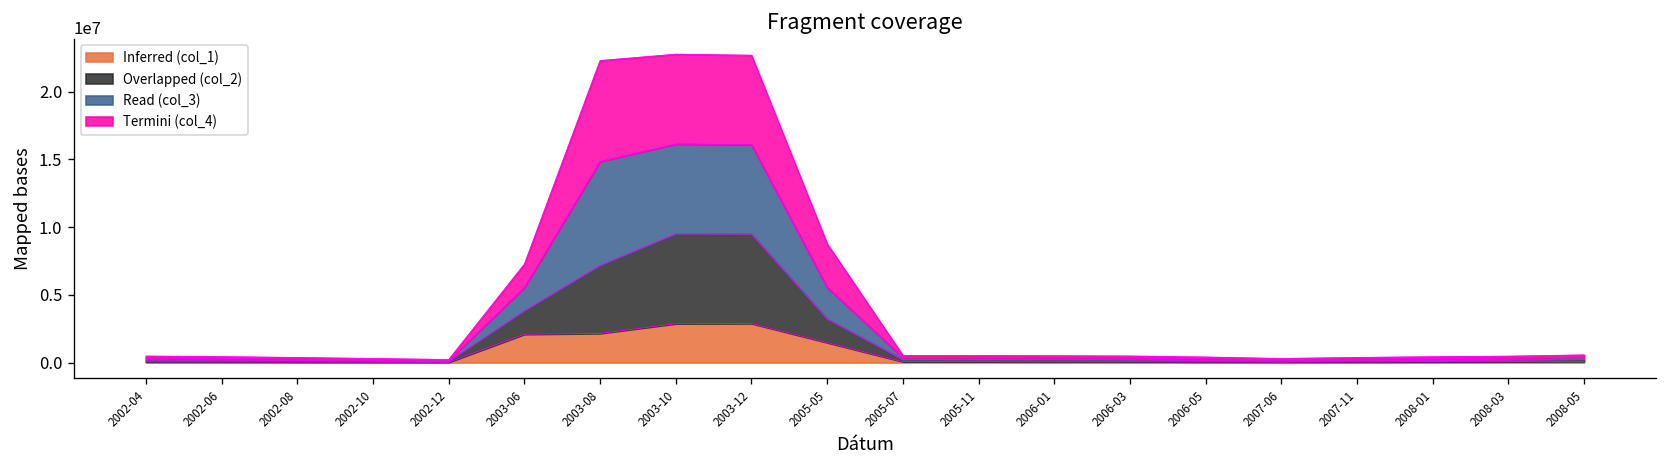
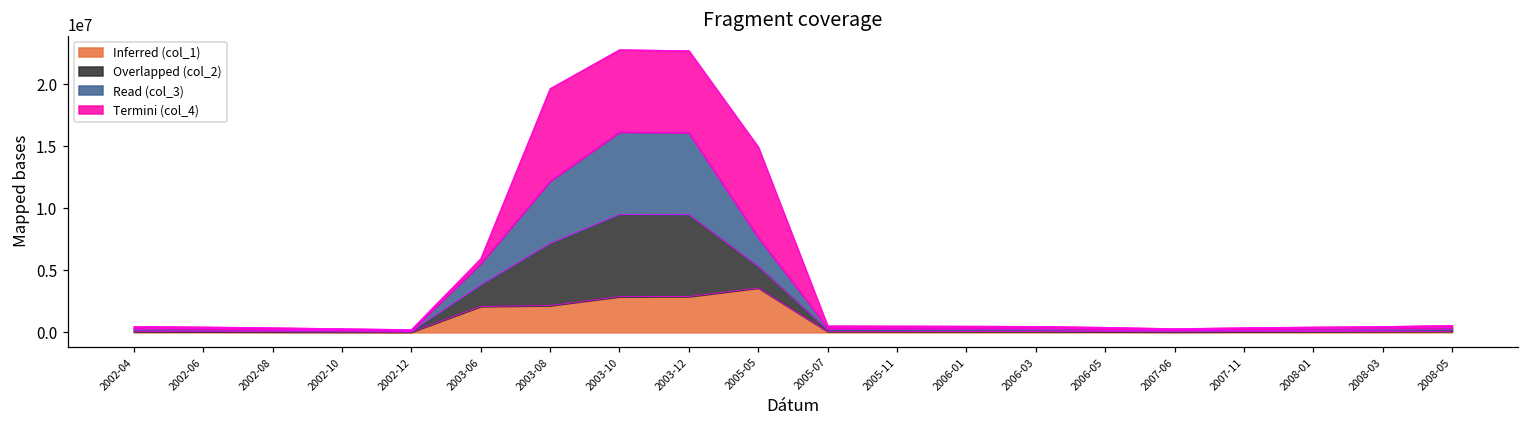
  {
    "Inferred (col_1)": {
      "2003-06": 2100000,
      "2003-08": 2200000,
      "2003-10": 2900000,
      "2003-12": 2900000,
-     "2005-05": 1500000
+     "2005-05": 3600000
    },
    "Overlapped (col_2)": {
      "2003-06": 1700000,
      "2003-08": 5000000,
      "2003-10": 6600000,
      "2003-12": 6600000,
      "2005-05": 1700000
    },
    "Read (col_3)": {
      "2003-06": 1700000,
-     "2003-08": 7700000,
+     "2003-08": 5000000,
      "2003-10": 6600000,
      "2003-12": 6600000,
      "2005-05": 2300000
    },
    "Termini (col_4)": {
-     "2003-06": 1700000,
+     "2003-06": 400000,
      "2003-08": 7400000,
      "2003-10": 6600000,
      "2003-12": 6600000,
-     "2005-05": 3200000
+     "2005-05": 7300000
    }
  }
